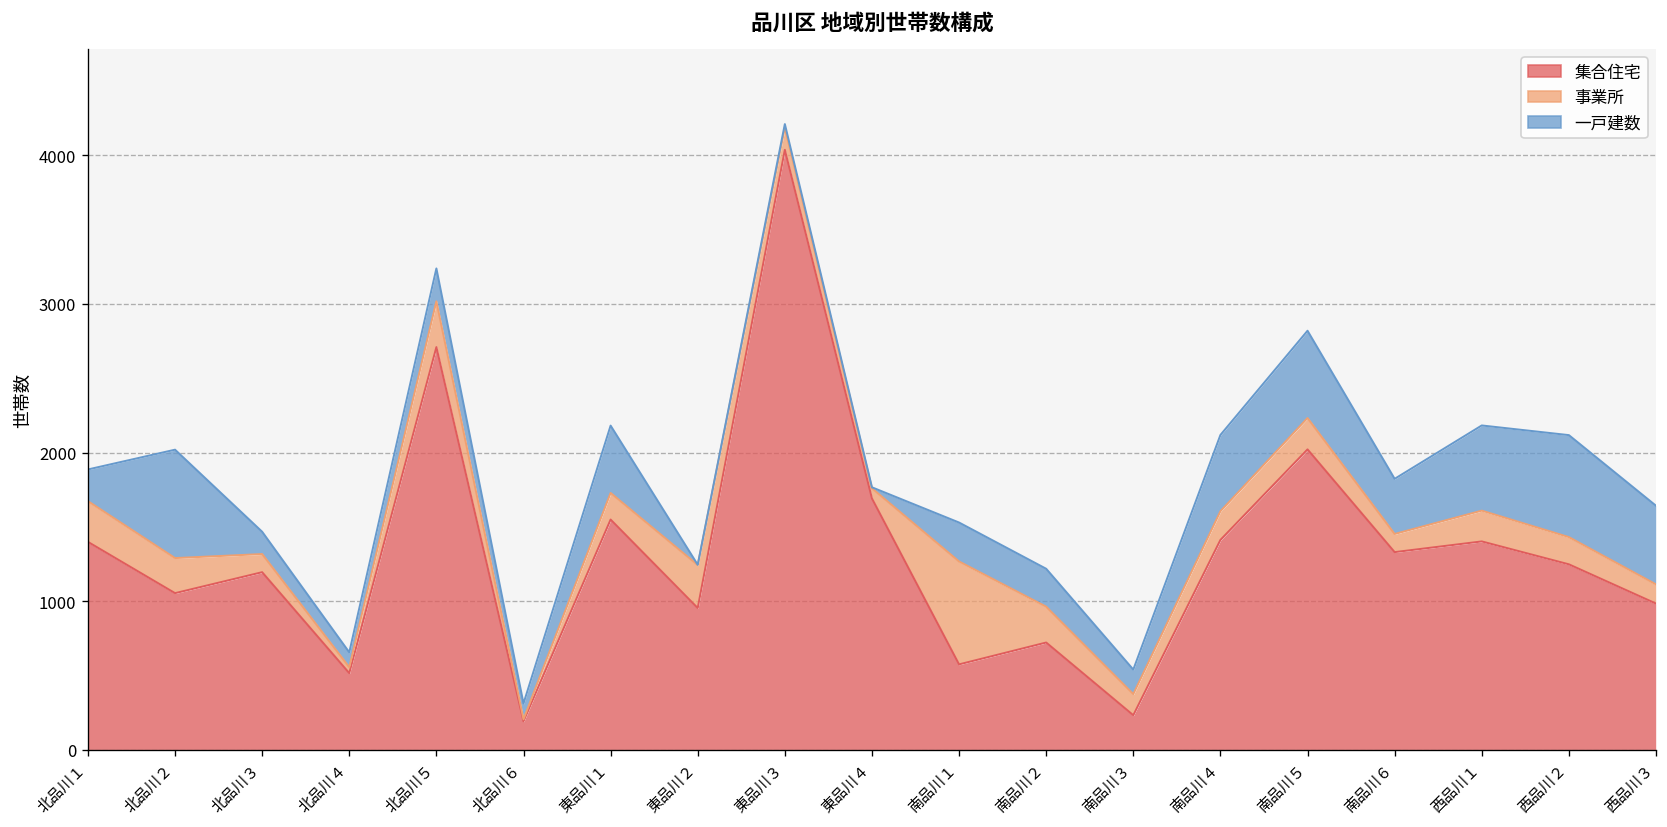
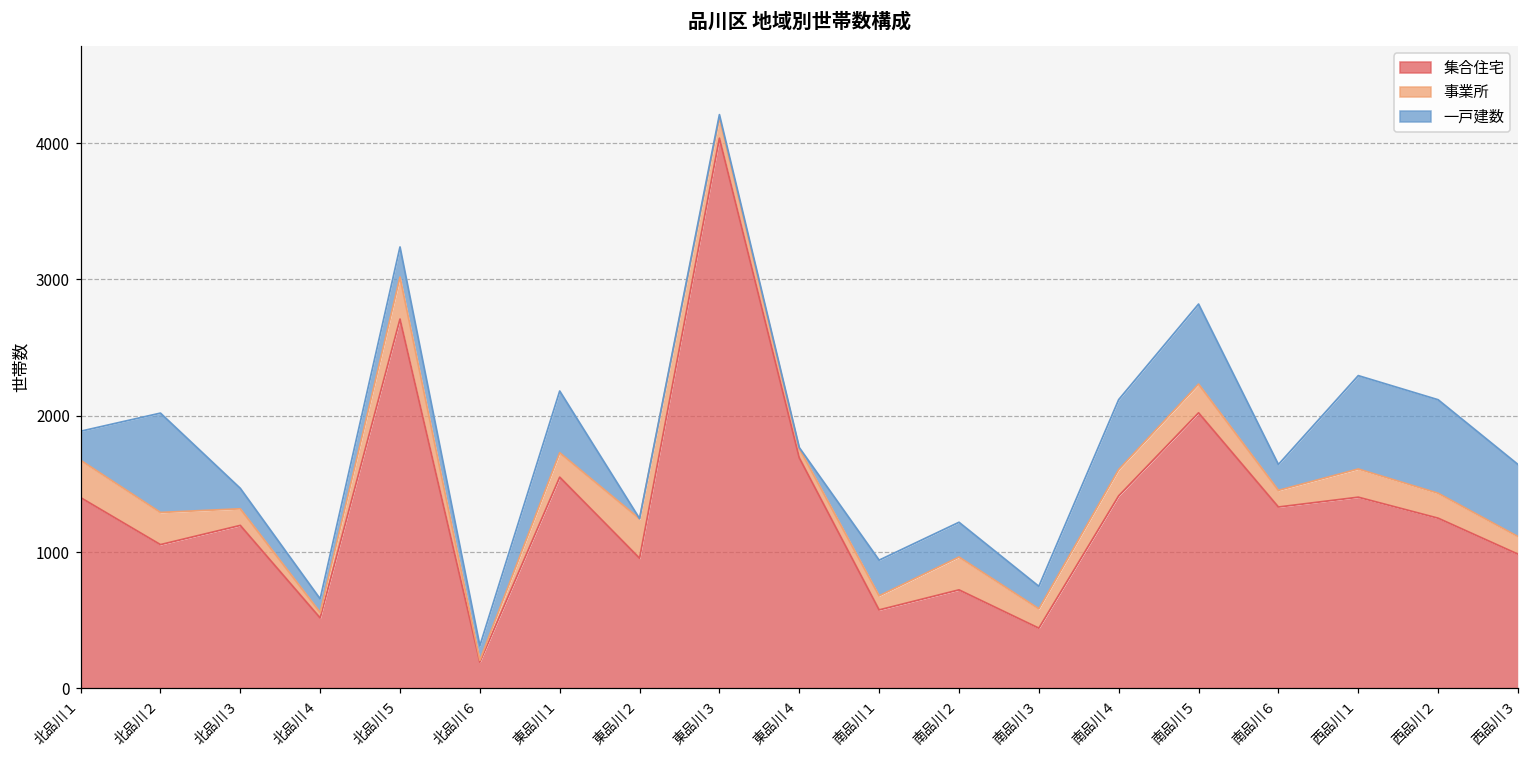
  {
    "集合住宅": {
      "北品川１": 1400,
      "北品川２": 1050,
      "北品川３": 1200,
      "北品川４": 520,
      "北品川５": 2710,
      "東品川１": 1550,
      "東品川２": 950,
      "東品川３": 4040,
      "東品川４": 1690,
      "南品川１": 580,
      "南品川２": 720,
-     "南品川３": 230,
+     "南品川３": 440,
      "南品川４": 1410,
      "南品川５": 2020,
      "南品川６": 1330,
      "西品川１": 1400,
      "西品川２": 1250,
      "西品川３": 980
    },
    "事業所": {
      "北品川１": 270,
      "北品川２": 240,
      "北品川３": 120,
      "北品川４": 40,
      "北品川５": 310,
      "東品川１": 180,
      "東品川３": 150,
-     "南品川１": 690,
+     "南品川１": 100,
      "南品川２": 240,
      "南品川３": 140,
      "南品川４": 190,
      "南品川５": 210,
      "南品川６": 120,
      "西品川１": 210,
      "西品川２": 180,
      "西品川３": 130
    },
    "一戸建数": {
      "北品川１": 210,
      "北品川２": 730,
      "北品川３": 150,
      "北品川４": 100,
      "北品川５": 220,
      "北品川６": 110,
      "東品川１": 450,
      "東品川３": 20,
      "南品川１": 260,
      "南品川２": 260,
      "南品川３": 170,
      "南品川４": 510,
      "南品川５": 590,
-     "南品川６": 370,
-     "西品川１": 570,
+     "南品川６": 190,
+     "西品川１": 690,
      "西品川２": 690,
      "西品川３": 530
    }
  }
